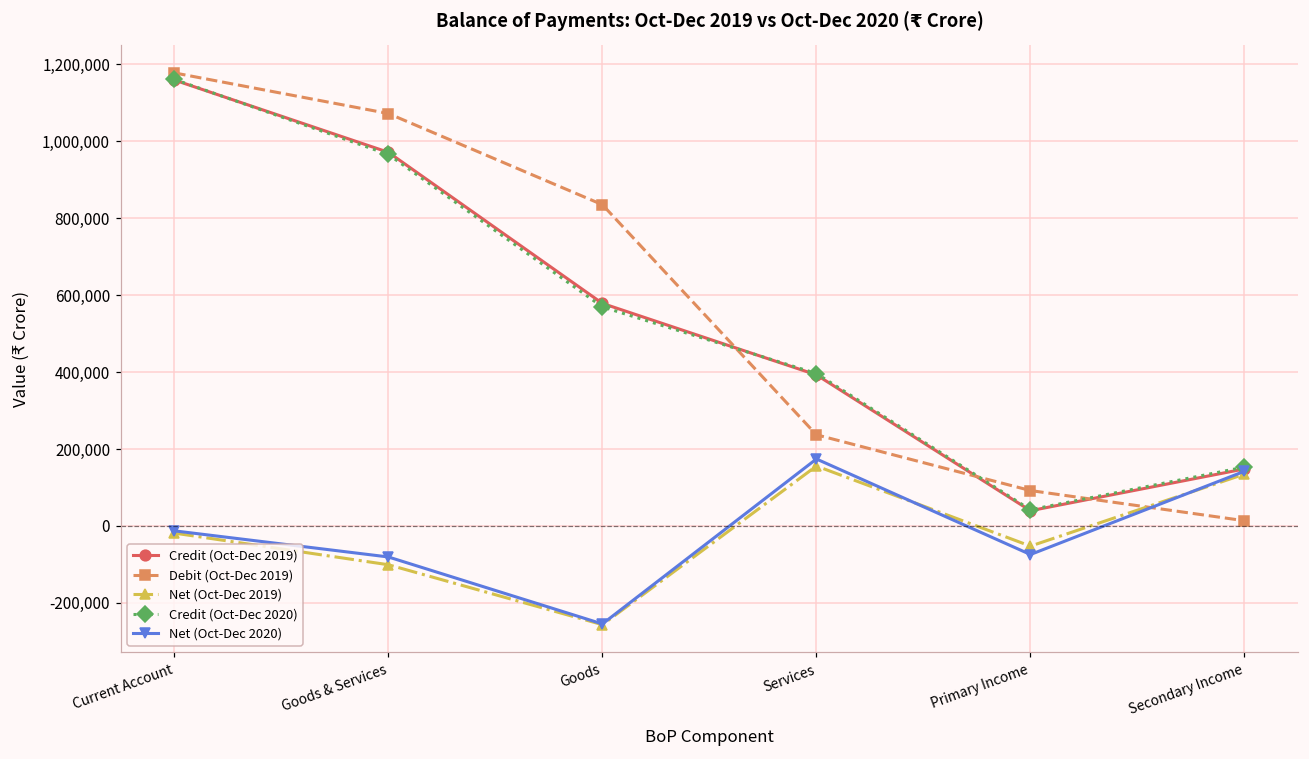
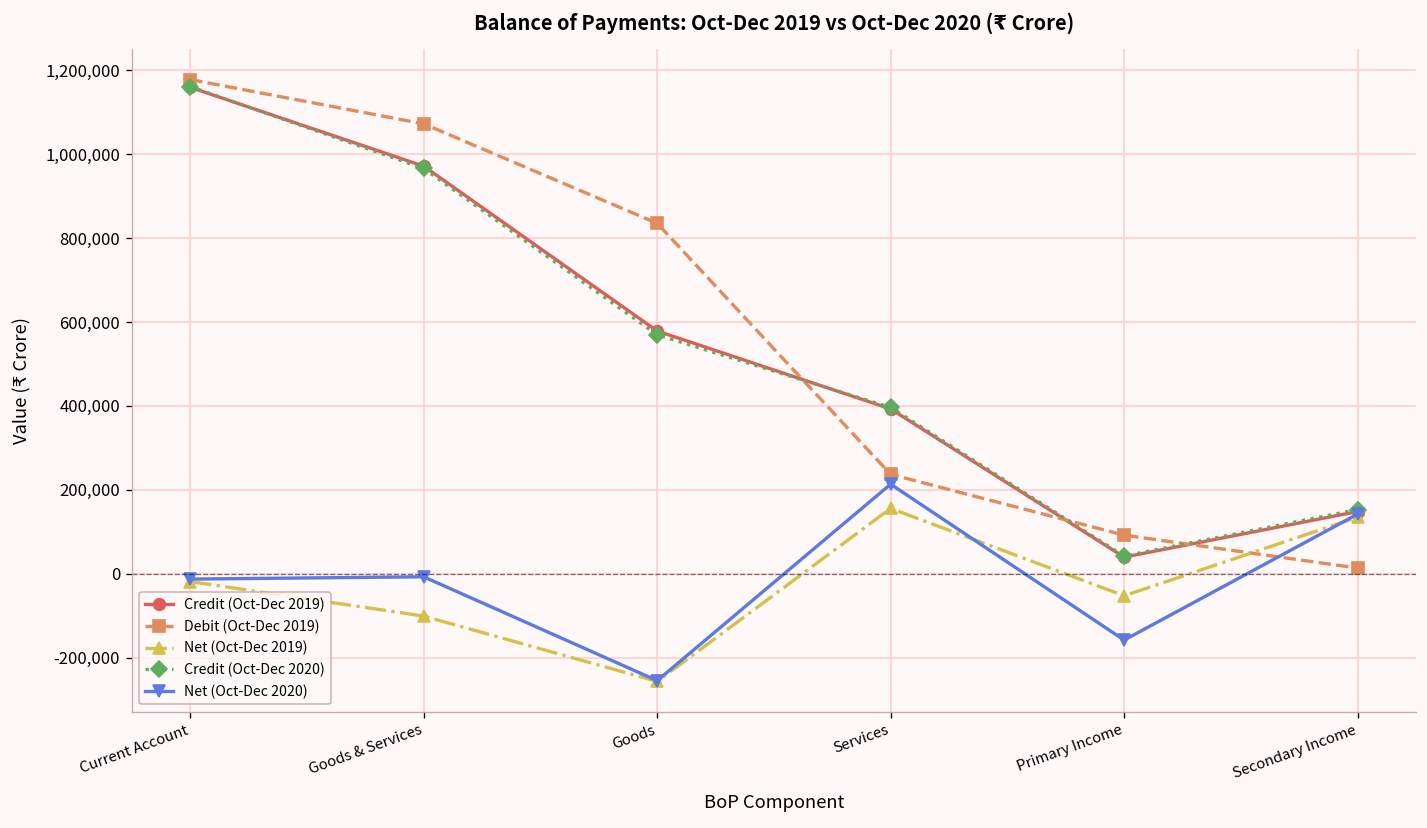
  {
    "Credit (Oct-Dec 2020)": {
      "Goods": "570,000"
    },
    "Net (Oct-Dec 2020)": {
-     "Goods & Services": "-80,000",
-     "Services": "170,000",
-     "Primary Income": "-70,000"
+     "Goods & Services": "-10,000",
+     "Services": "210,000",
+     "Primary Income": "-160,000"
    }
  }
